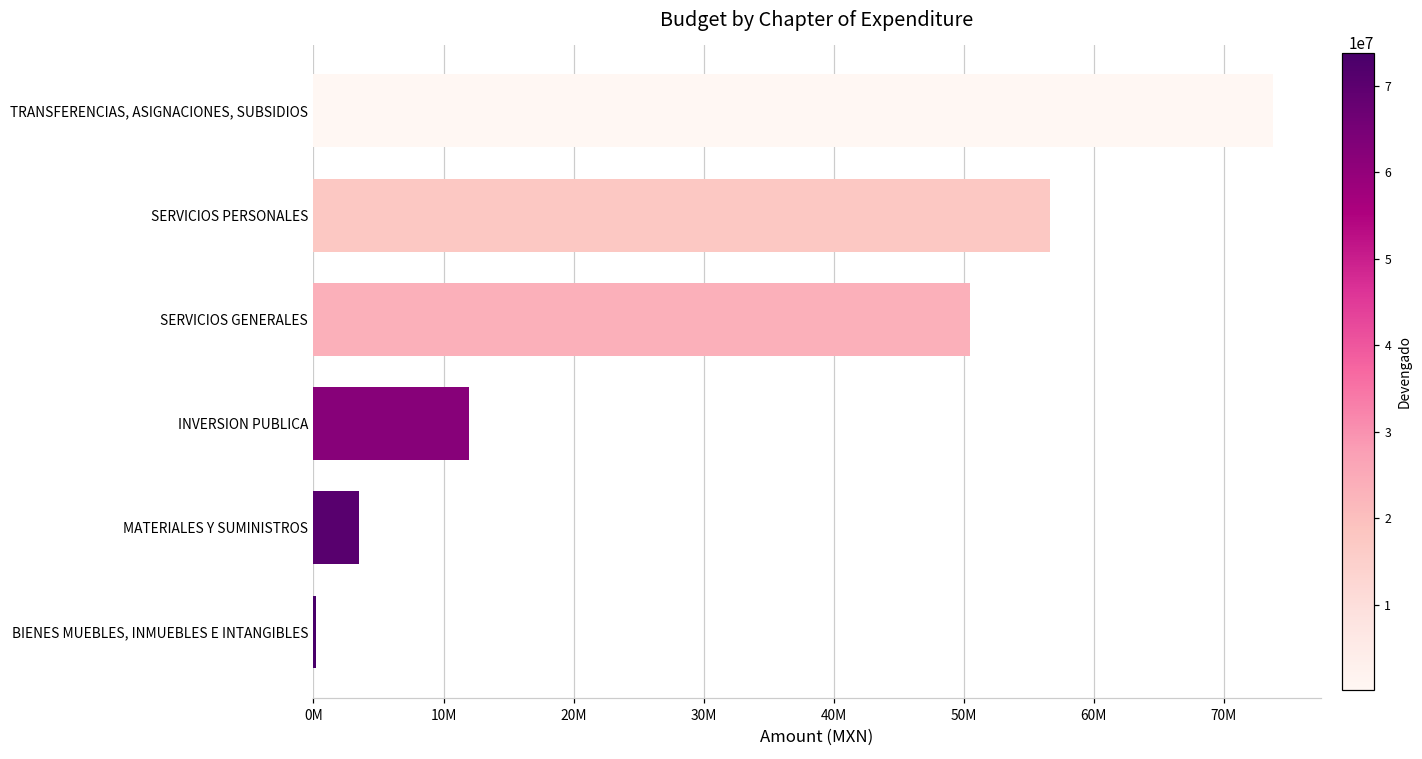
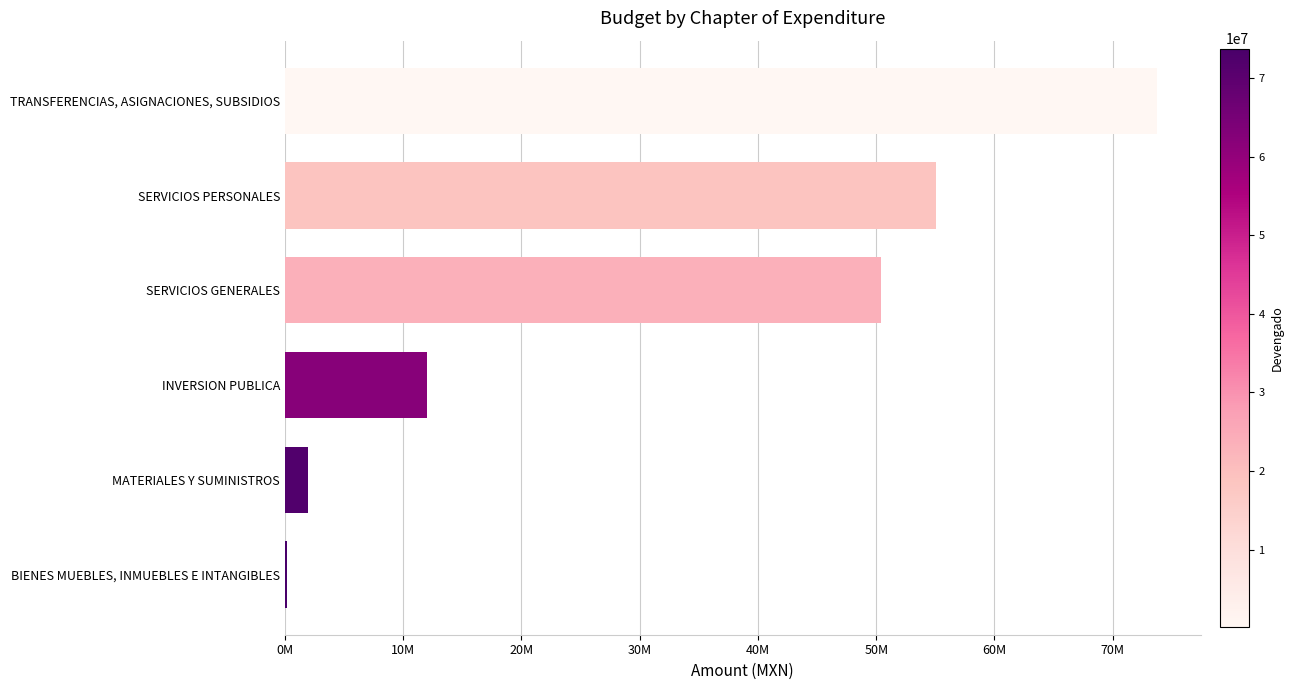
  {
    "TRANSFERENCIAS, ASIGNACIONES, SUBSIDIOS": 73700000,
-   "SERVICIOS PERSONALES": 56700000,
+   "SERVICIOS PERSONALES": 55000000,
    "SERVICIOS GENERALES": 50400000,
    "INVERSION PUBLICA": 12000000,
-   "MATERIALES Y SUMINISTROS": 3500000
+   "MATERIALES Y SUMINISTROS": 2000000
  }
